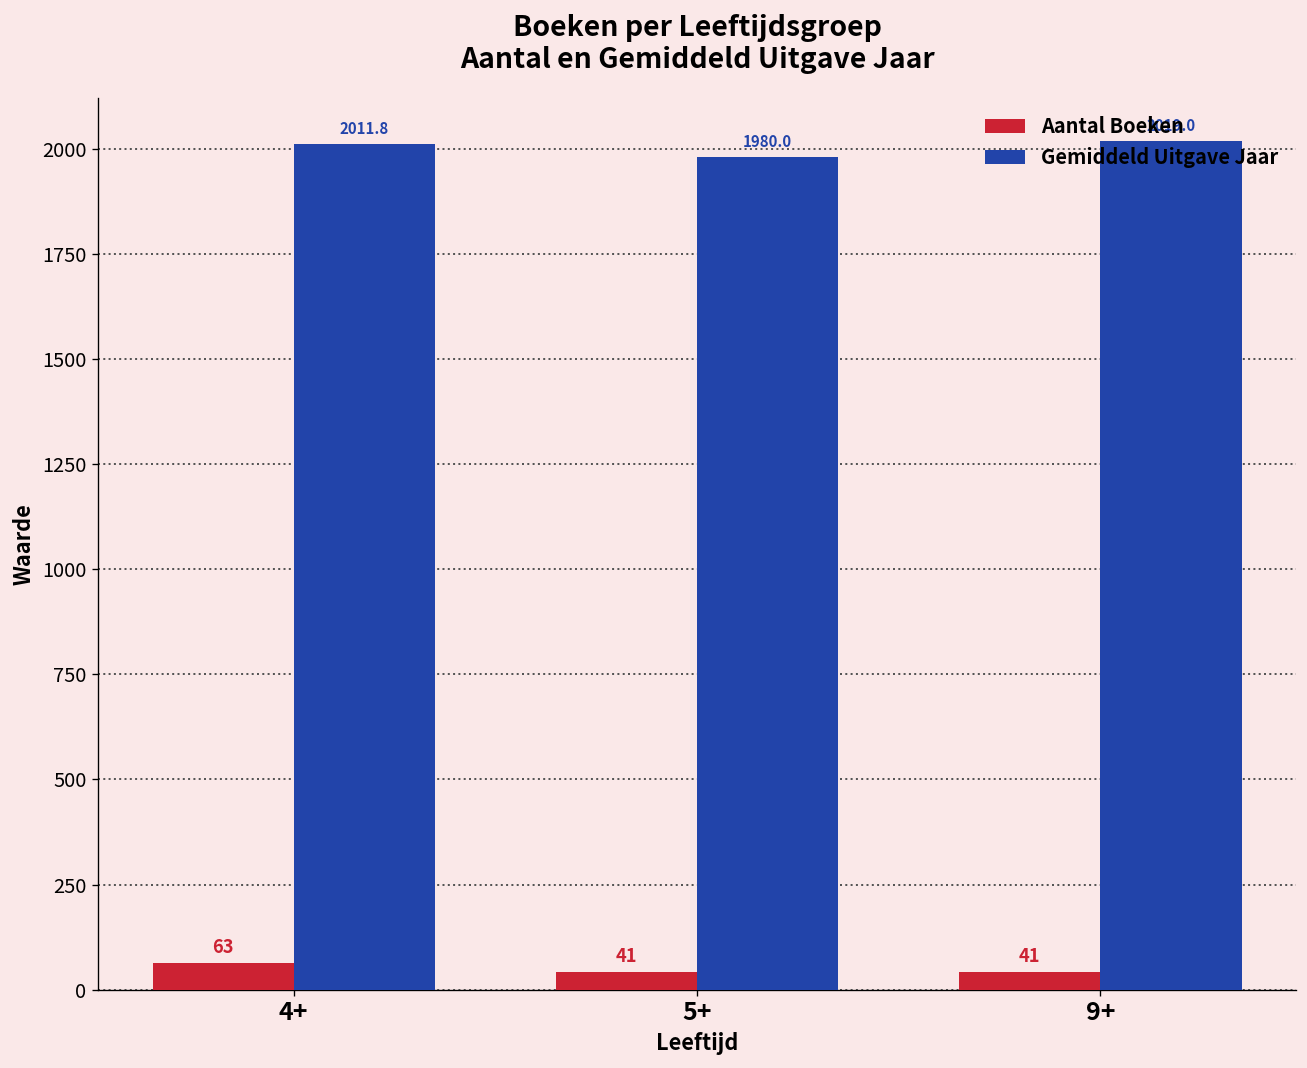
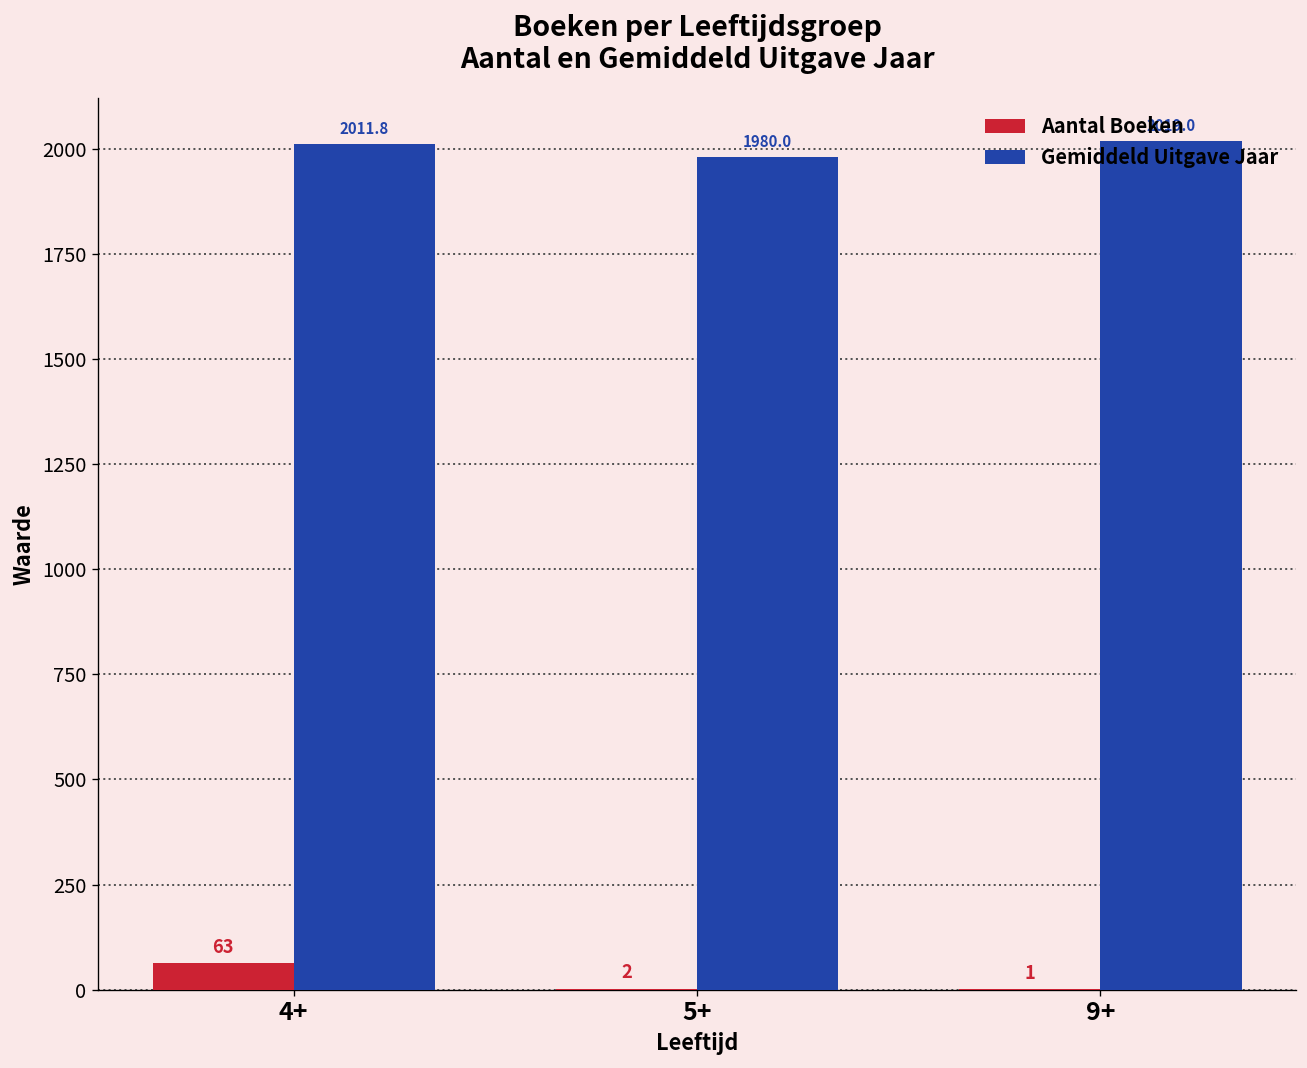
  {
    "Aantal Boeken": {
      "4+": 63,
-     "5+": 41,
-     "9+": 41
+     "5+": 2,
+     "9+": 1
    },
    "Gemiddeld Uitgave Jaar": {
      "4+": 2011.8,
      "5+": 1980.0,
      "9+": 2019.0
    }
  }
